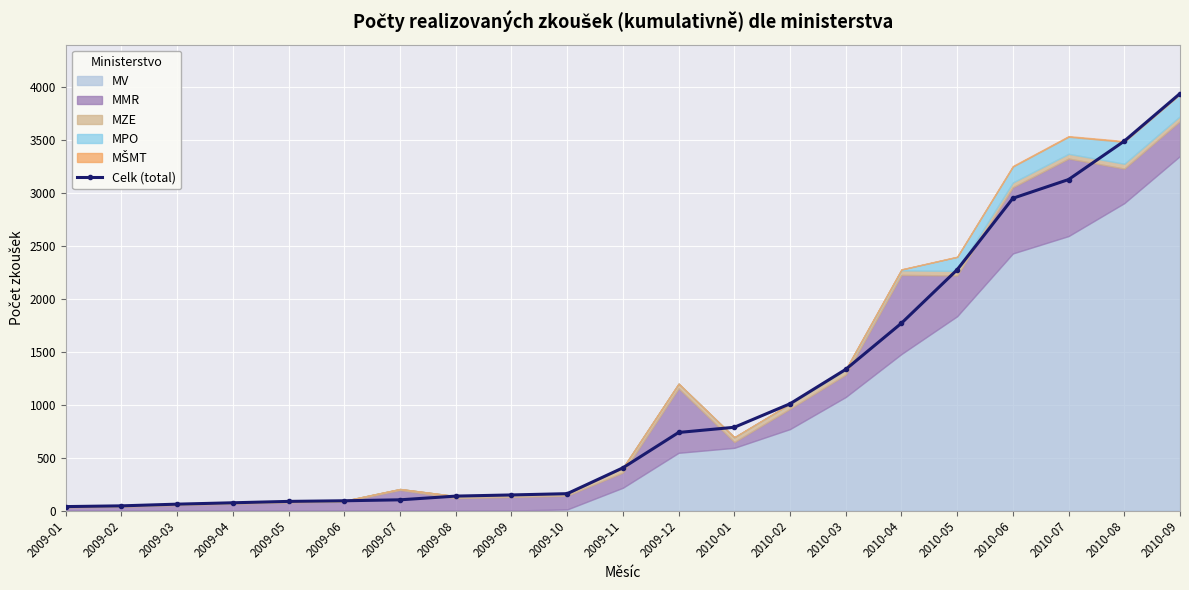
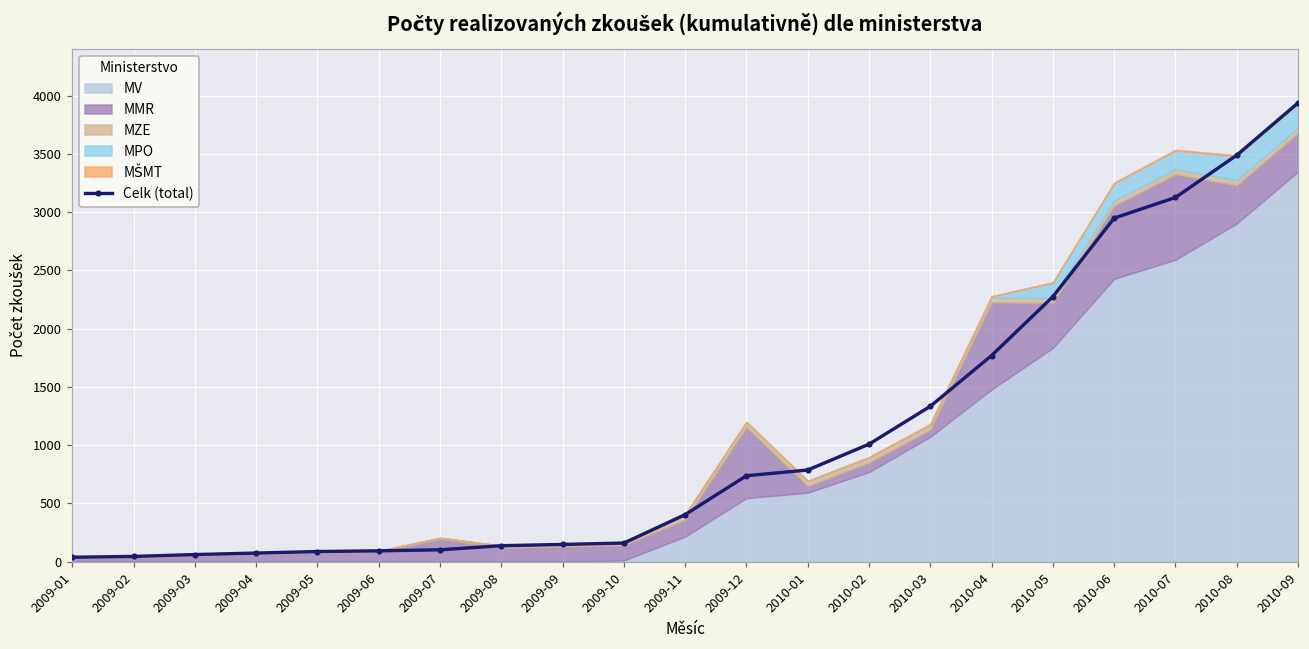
  {
    "Celk (total)": {
      "2009-07": 100,
      "2009-12": 740,
      "2010-01": 790,
      "2010-04": 1770,
      "2010-06": 2950,
      "2010-07": 3130
    },
    "MMR": {
      "2009-11": 140,
      "2009-12": 610,
      "2010-01": 60,
-     "2010-02": 190,
-     "2010-03": 210,
+     "2010-02": 80,
+     "2010-03": 60,
      "2010-04": 750,
      "2010-05": 390,
      "2010-06": 630,
      "2010-07": 730,
      "2010-08": 330,
      "2010-09": 330
    }
  }
